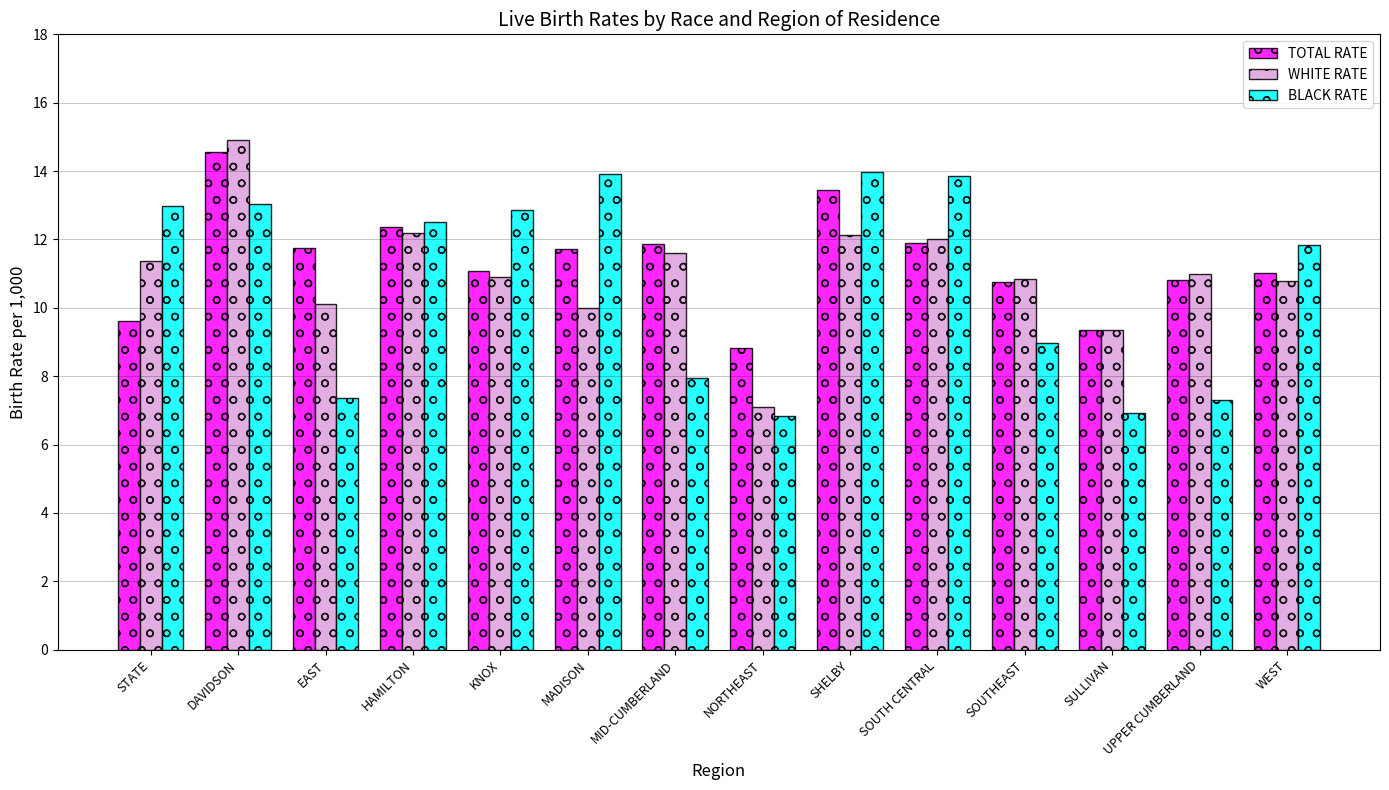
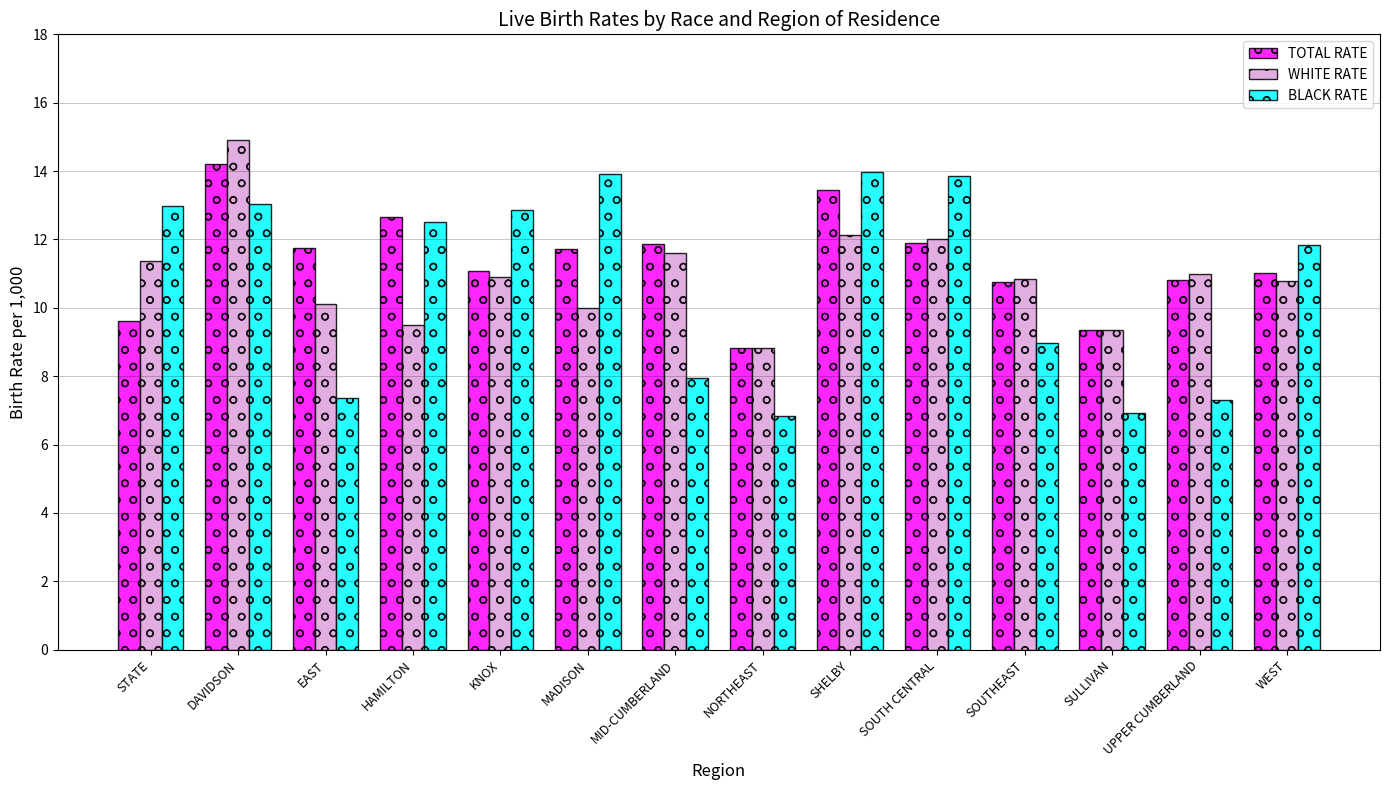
  {
    "TOTAL RATE": {
      "STATE": 9.6,
-     "DAVIDSON": 14.6,
+     "DAVIDSON": 14.2,
      "EAST": 11.7,
-     "HAMILTON": 12.4,
+     "HAMILTON": 12.7,
      "KNOX": 11.1,
      "MADISON": 11.7,
      "MID-CUMBERLAND": 11.9,
      "NORTHEAST": 8.8,
      "SHELBY": 13.5,
      "SOUTH CENTRAL": 11.9,
      "SOUTHEAST": 10.7,
      "SULLIVAN": 9.3,
      "UPPER CUMBERLAND": 10.8,
      "WEST": 11.0
    },
    "WHITE RATE": {
      "STATE": 11.4,
      "DAVIDSON": 14.9,
      "EAST": 10.1,
-     "HAMILTON": 12.2,
+     "HAMILTON": 9.5,
      "KNOX": 10.9,
      "MADISON": 10.0,
      "MID-CUMBERLAND": 11.6,
-     "NORTHEAST": 7.1,
+     "NORTHEAST": 8.8,
      "SHELBY": 12.1,
      "SOUTH CENTRAL": 12.0,
      "SOUTHEAST": 10.9,
      "SULLIVAN": 9.4,
      "UPPER CUMBERLAND": 11.0,
      "WEST": 10.8
    },
    "BLACK RATE": {
      "STATE": 13.0,
      "DAVIDSON": 13.0,
      "EAST": 7.4,
      "HAMILTON": 12.5,
      "KNOX": 12.9,
      "MADISON": 13.9,
      "MID-CUMBERLAND": 7.9,
      "NORTHEAST": 6.8,
      "SHELBY": 14.0,
      "SOUTH CENTRAL": 13.9,
      "SOUTHEAST": 9.0,
      "SULLIVAN": 6.9,
      "UPPER CUMBERLAND": 7.3,
      "WEST": 11.8
    }
  }
